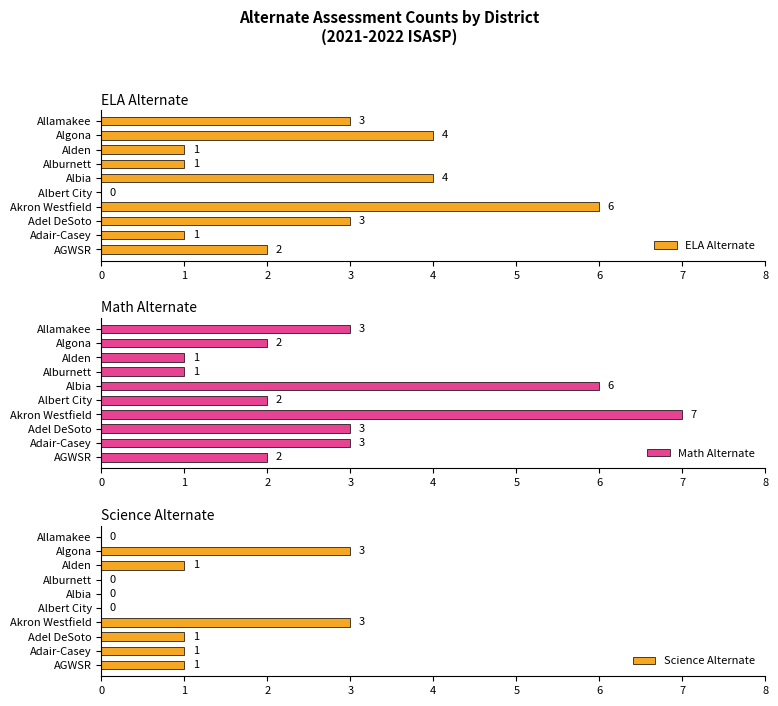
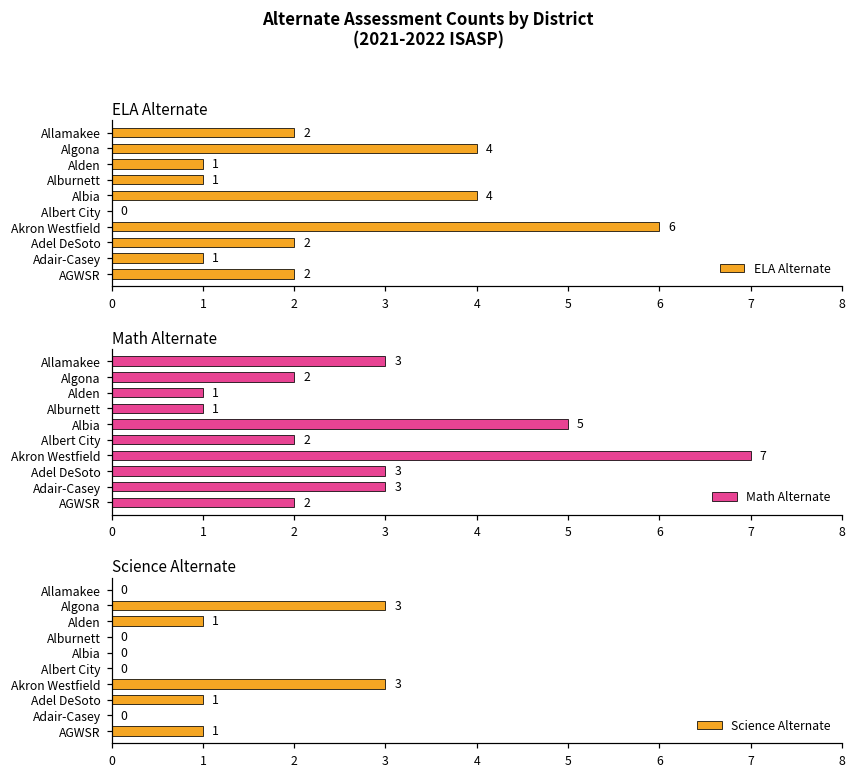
  {
    "ELA Alternate": {
-     "Allamakee": 3,
+     "Allamakee": 2,
      "Algona": 4,
      "Alden": 1,
      "Alburnett": 1,
      "Albia": 4,
      "Albert City": 0,
      "Akron Westfield": 6,
-     "Adel DeSoto": 3,
+     "Adel DeSoto": 2,
      "Adair-Casey": 1,
      "AGWSR": 2
    },
    "Math Alternate": {
      "Allamakee": 3,
      "Algona": 2,
      "Alden": 1,
      "Alburnett": 1,
-     "Albia": 6,
+     "Albia": 5,
      "Albert City": 2,
      "Akron Westfield": 7,
      "Adel DeSoto": 3,
      "Adair-Casey": 3,
      "AGWSR": 2
    },
    "Science Alternate": {
      "Allamakee": 0,
      "Algona": 3,
      "Alden": 1,
      "Alburnett": 0,
      "Albia": 0,
      "Albert City": 0,
      "Akron Westfield": 3,
      "Adel DeSoto": 1,
-     "Adair-Casey": 1,
+     "Adair-Casey": 0,
      "AGWSR": 1
    }
  }
